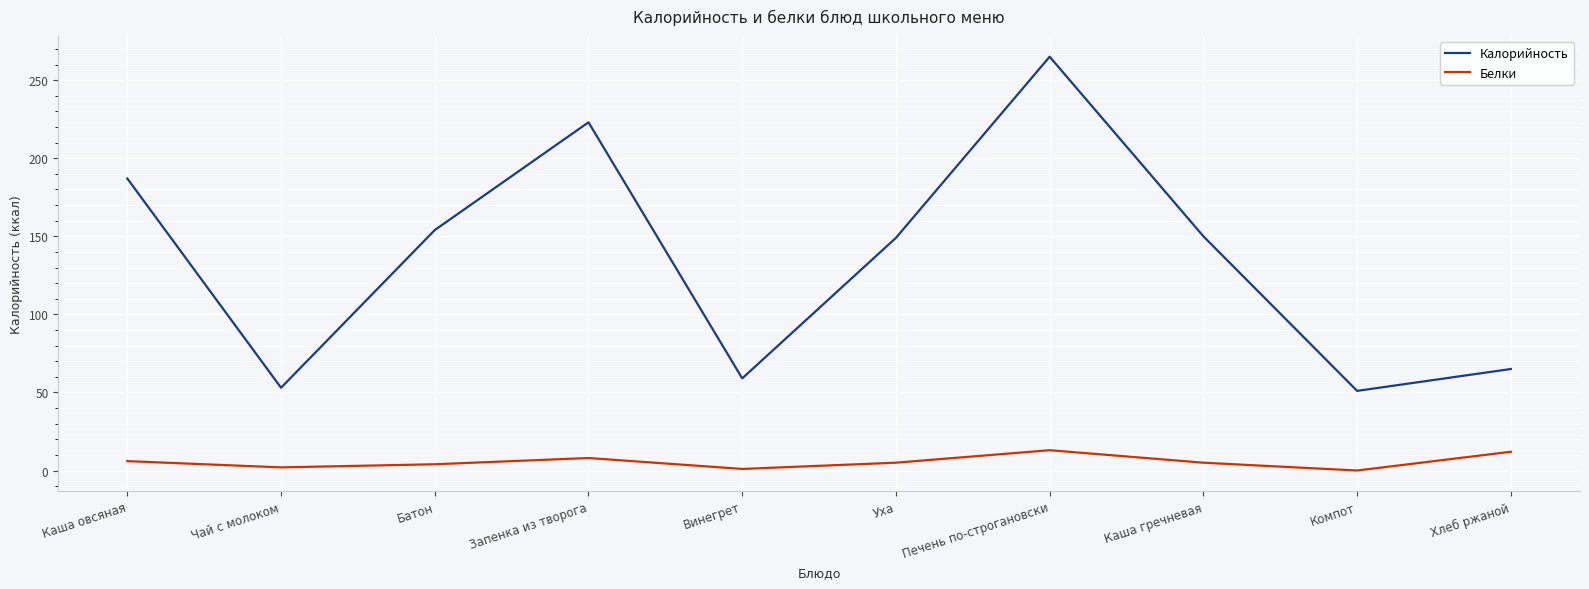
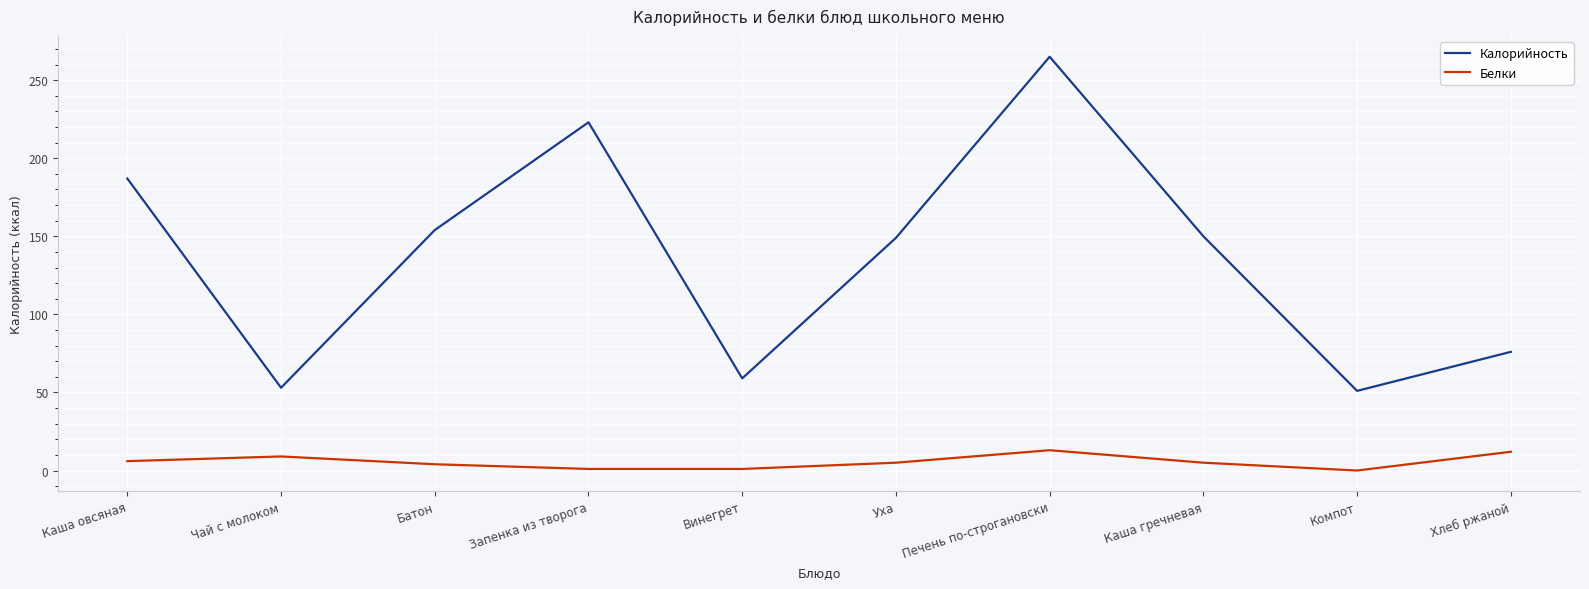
  {
    "Калорийность": {
      "Каша овсяная": 187,
      "Чай с молоком": 53,
      "Батон": 154,
      "Запенка из творога": 223,
      "Винегрет": 59,
      "Уха": 149,
      "Печень по-строгановски": 265,
      "Каша гречневая": 150,
      "Компот": 51,
-     "Хлеб ржаной": 65
+     "Хлеб ржаной": 76
    },
    "Белки": {
      "Каша овсяная": 6,
-     "Чай с молоком": 2,
+     "Чай с молоком": 9,
      "Батон": 4,
-     "Запенка из творога": 8,
+     "Запенка из творога": 1,
      "Винегрет": 1,
      "Уха": 5,
      "Печень по-строгановски": 13,
      "Каша гречневая": 5,
      "Компот": 0,
      "Хлеб ржаной": 12
    }
  }
